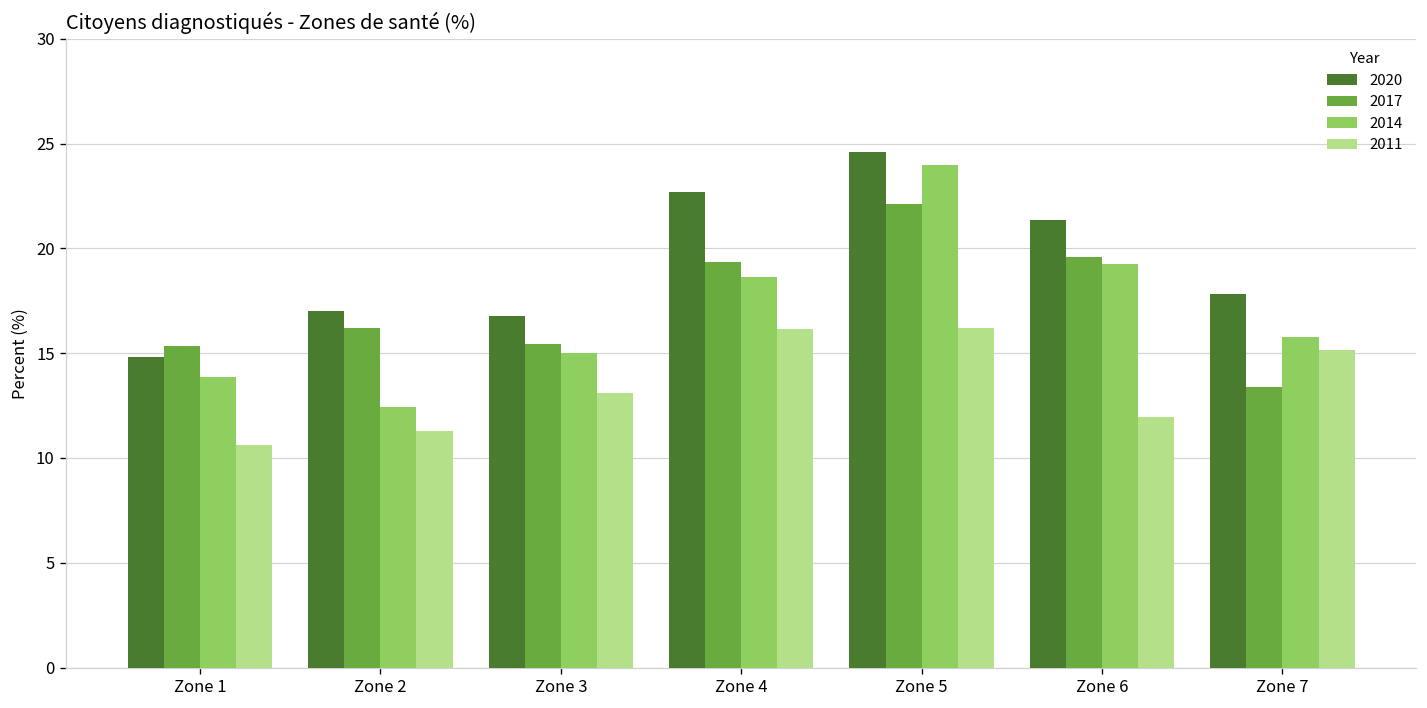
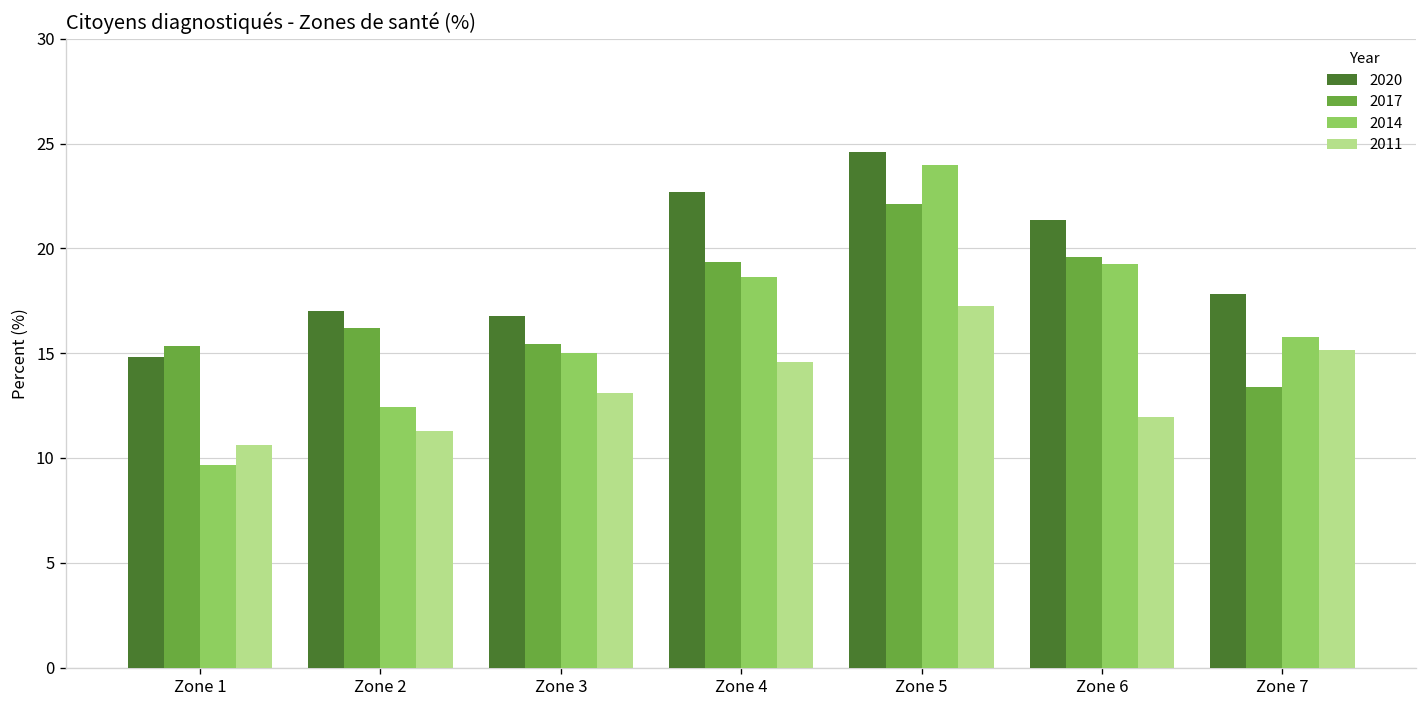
  {
    "2014": {
-     "Zone 1": 13.9,
+     "Zone 1": 9.7,
      "Zone 2": 12.4,
      "Zone 3": 15.0,
      "Zone 4": 18.7,
      "Zone 5": 24.0,
      "Zone 6": 19.3,
      "Zone 7": 15.8
    },
    "2011": {
      "Zone 1": 10.6,
      "Zone 2": 11.3,
      "Zone 3": 13.1,
-     "Zone 4": 16.1,
-     "Zone 5": 16.2,
+     "Zone 4": 14.6,
+     "Zone 5": 17.3,
      "Zone 6": 12.0,
      "Zone 7": 15.1
    }
  }
